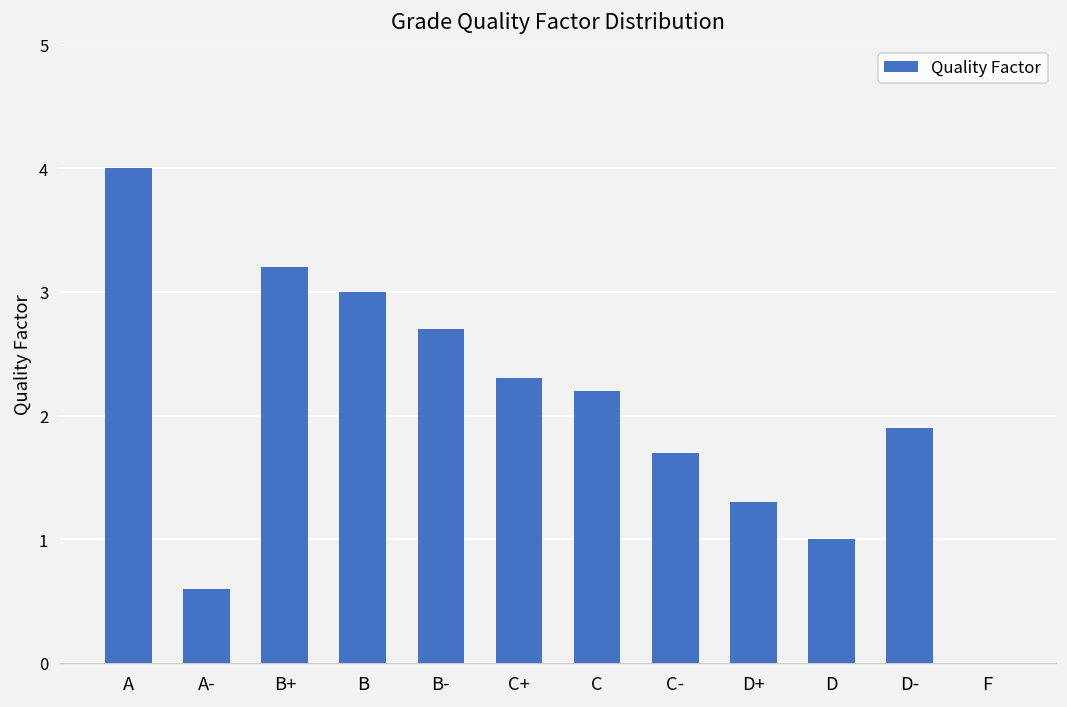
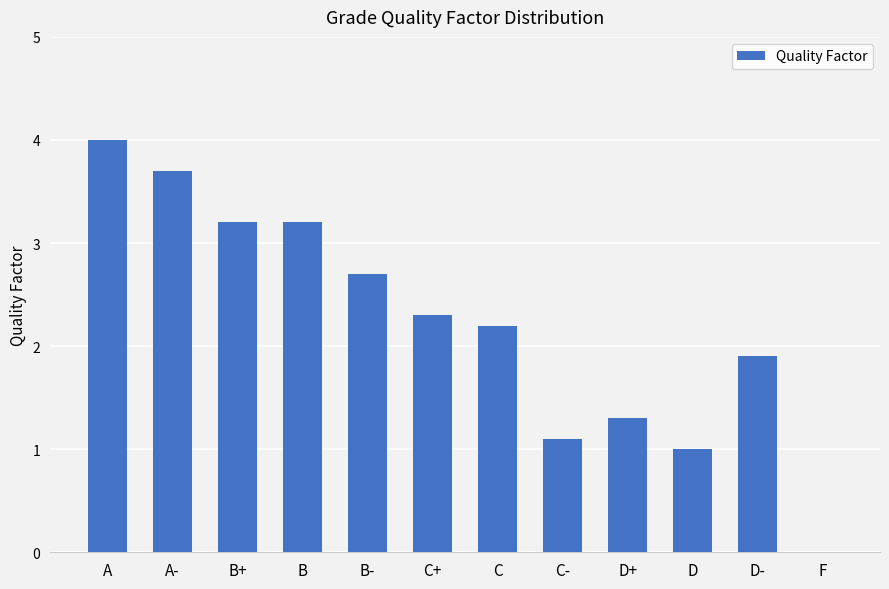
  {
    "A": 4.0,
-   "A-": 0.6,
+   "A-": 3.7,
    "B+": 3.2,
-   "B": 3.0,
+   "B": 3.2,
    "B-": 2.7,
    "C+": 2.3,
    "C": 2.2,
-   "C-": 1.7,
+   "C-": 1.1,
    "D+": 1.3,
    "D": 1.0,
    "D-": 1.9,
    "F": 0.0
  }
